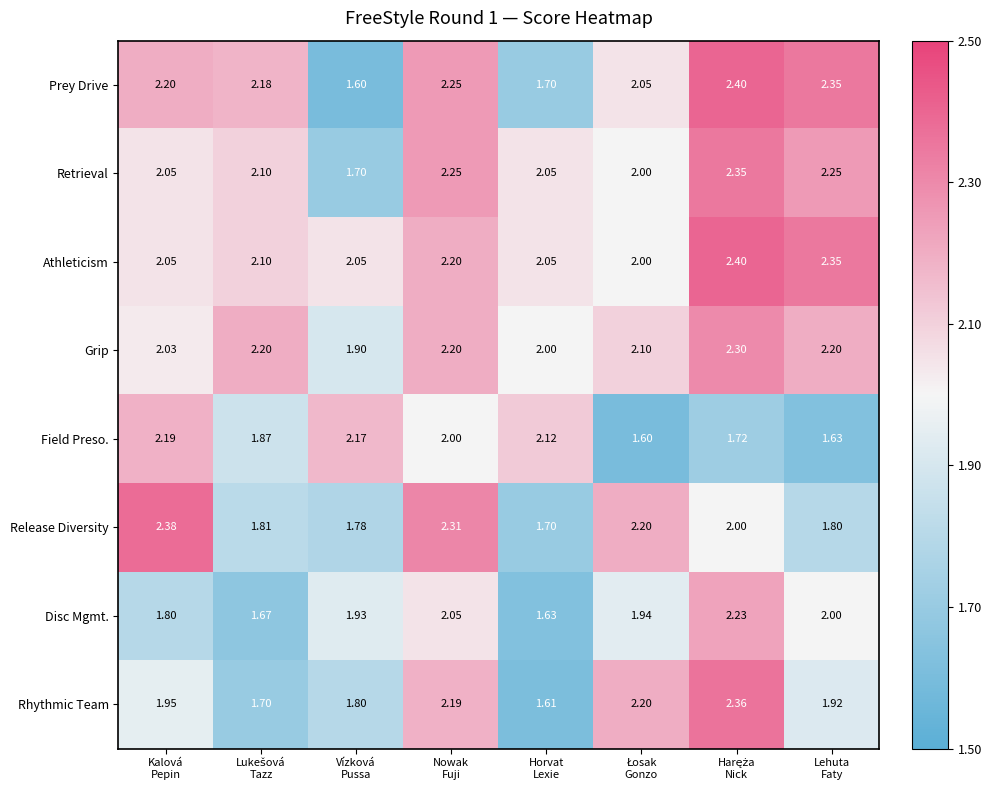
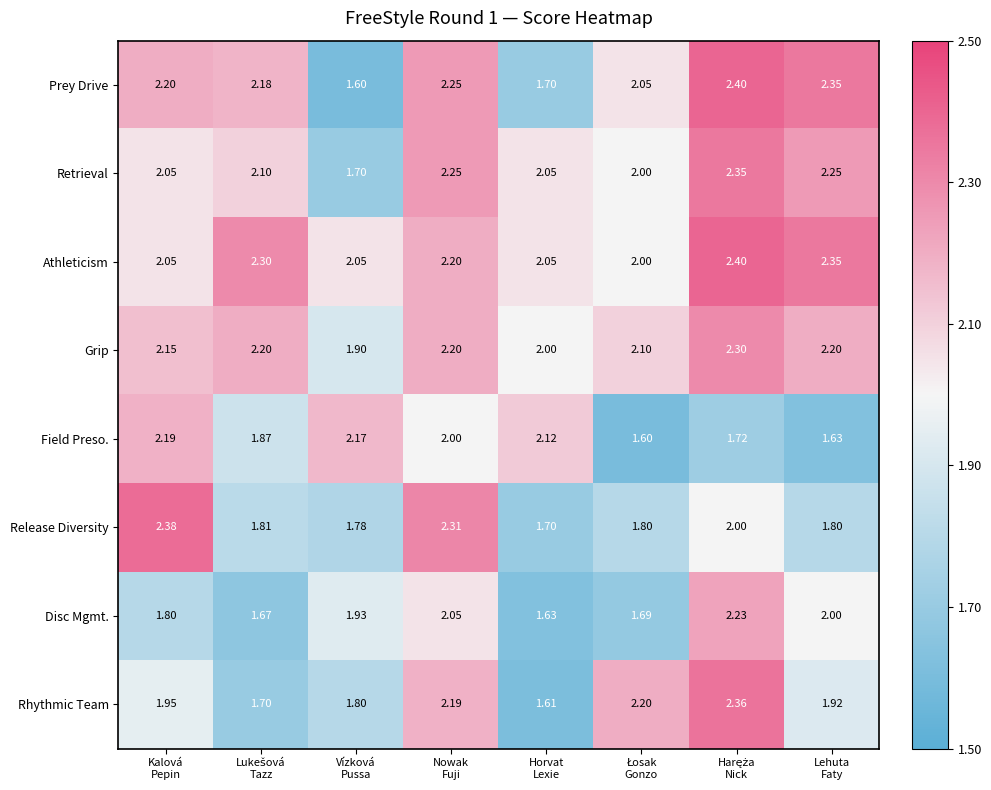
  {
    "Prey Drive": {
      "Kalová Pepin": 2.20,
      "Lukešová Tazz": 2.18,
      "Vízková Pussa": 1.60,
      "Nowak Fuji": 2.25,
      "Horvat Lexie": 1.70,
      "Łosak Gonzo": 2.05,
      "Haręża Nick": 2.40,
      "Lehuta Faty": 2.35
    },
    "Retrieval": {
      "Kalová Pepin": 2.05,
      "Lukešová Tazz": 2.10,
      "Vízková Pussa": 1.70,
      "Nowak Fuji": 2.25,
      "Horvat Lexie": 2.05,
      "Łosak Gonzo": 2.00,
      "Haręża Nick": 2.35,
      "Lehuta Faty": 2.25
    },
    "Athleticism": {
      "Kalová Pepin": 2.05,
-     "Lukešová Tazz": 2.10,
+     "Lukešová Tazz": 2.30,
      "Vízková Pussa": 2.05,
      "Nowak Fuji": 2.20,
      "Horvat Lexie": 2.05,
      "Łosak Gonzo": 2.00,
      "Haręża Nick": 2.40,
      "Lehuta Faty": 2.35
    },
    "Grip": {
-     "Kalová Pepin": 2.03,
+     "Kalová Pepin": 2.15,
      "Lukešová Tazz": 2.20,
      "Vízková Pussa": 1.90,
      "Nowak Fuji": 2.20,
      "Horvat Lexie": 2.00,
      "Łosak Gonzo": 2.10,
      "Haręża Nick": 2.30,
      "Lehuta Faty": 2.20
    },
    "Field Preso.": {
      "Kalová Pepin": 2.19,
      "Lukešová Tazz": 1.87,
      "Vízková Pussa": 2.17,
      "Nowak Fuji": 2.00,
      "Horvat Lexie": 2.12,
      "Łosak Gonzo": 1.60,
      "Haręża Nick": 1.72,
      "Lehuta Faty": 1.63
    },
    "Release Diversity": {
      "Kalová Pepin": 2.38,
      "Lukešová Tazz": 1.81,
      "Vízková Pussa": 1.78,
      "Nowak Fuji": 2.31,
      "Horvat Lexie": 1.70,
-     "Łosak Gonzo": 2.20,
+     "Łosak Gonzo": 1.80,
      "Haręża Nick": 2.00,
      "Lehuta Faty": 1.80
    },
    "Disc Mgmt.": {
      "Kalová Pepin": 1.80,
      "Lukešová Tazz": 1.67,
      "Vízková Pussa": 1.93,
      "Nowak Fuji": 2.05,
      "Horvat Lexie": 1.63,
-     "Łosak Gonzo": 1.94,
+     "Łosak Gonzo": 1.69,
      "Haręża Nick": 2.23,
      "Lehuta Faty": 2.00
    },
    "Rhythmic Team": {
      "Kalová Pepin": 1.95,
      "Lukešová Tazz": 1.70,
      "Vízková Pussa": 1.80,
      "Nowak Fuji": 2.19,
      "Horvat Lexie": 1.61,
      "Łosak Gonzo": 2.20,
      "Haręża Nick": 2.36,
      "Lehuta Faty": 1.92
    }
  }
